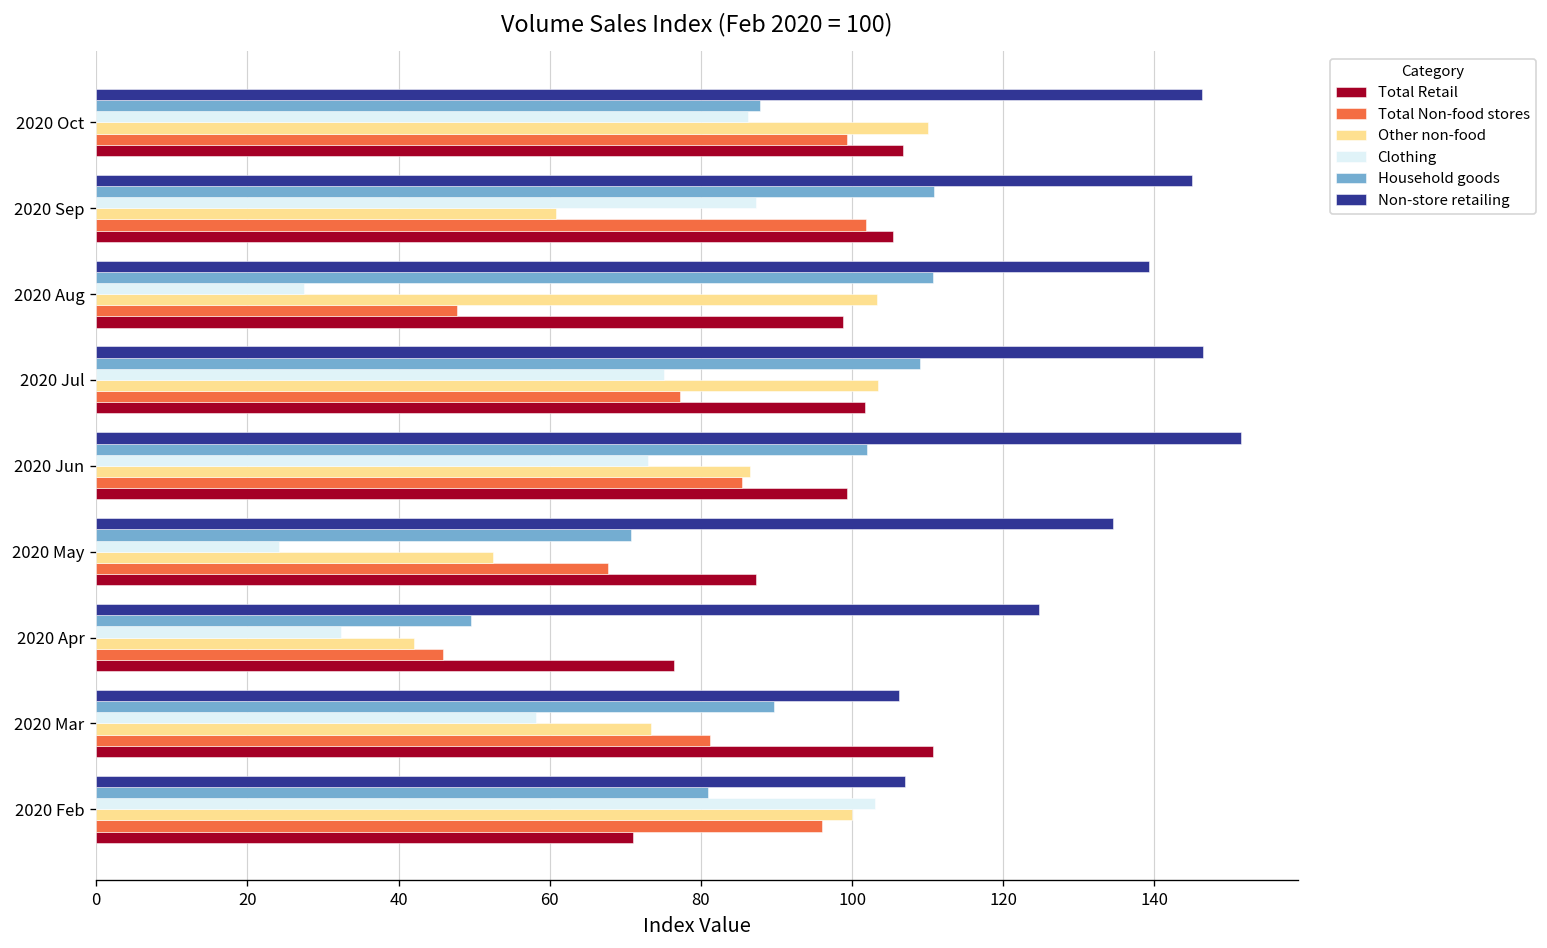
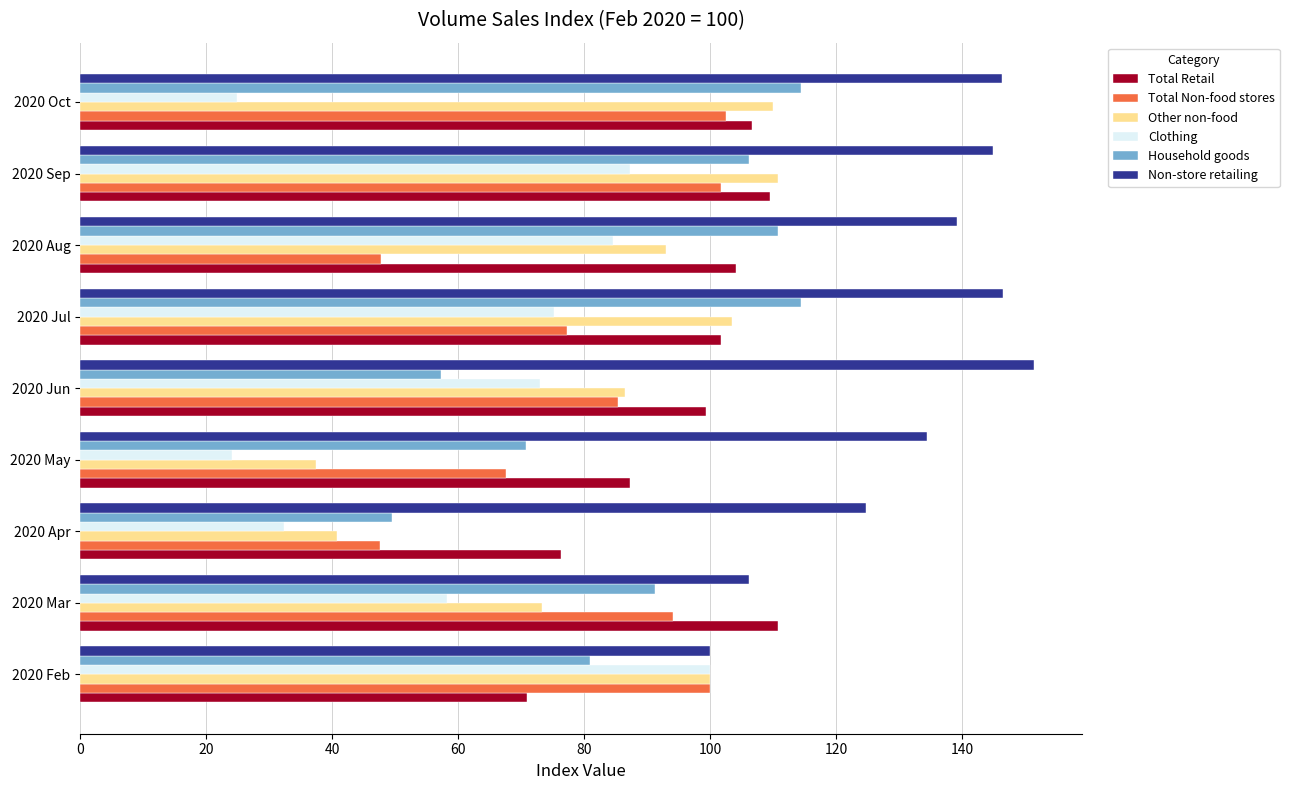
  {
    "Total Retail": {
      "2020 Oct": 107,
-     "2020 Sep": 105,
-     "2020 Aug": 99,
+     "2020 Sep": 110,
+     "2020 Aug": 104,
      "2020 Jul": 102,
      "2020 Jun": 99,
      "2020 May": 87,
      "2020 Apr": 76,
      "2020 Mar": 111,
      "2020 Feb": 71
    },
    "Total Non-food stores": {
-     "2020 Oct": 99,
+     "2020 Oct": 103,
      "2020 Sep": 102,
      "2020 Aug": 48,
      "2020 Jul": 77,
      "2020 Jun": 85,
      "2020 May": 68,
-     "2020 Apr": 46,
-     "2020 Mar": 81,
-     "2020 Feb": 96
+     "2020 Apr": 48,
+     "2020 Mar": 94,
+     "2020 Feb": 100
    },
    "Other non-food": {
      "2020 Oct": 110,
-     "2020 Sep": 61,
-     "2020 Aug": 103,
+     "2020 Sep": 111,
+     "2020 Aug": 93,
      "2020 Jul": 103,
      "2020 Jun": 87,
-     "2020 May": 52,
-     "2020 Apr": 42,
+     "2020 May": 37,
+     "2020 Apr": 41,
      "2020 Mar": 73,
      "2020 Feb": 100
    },
    "Clothing": {
-     "2020 Oct": 86,
+     "2020 Oct": 25,
      "2020 Sep": 87,
-     "2020 Aug": 27,
+     "2020 Aug": 85,
      "2020 Jul": 75,
      "2020 Jun": 73,
      "2020 May": 24,
      "2020 Apr": 32,
      "2020 Mar": 58,
-     "2020 Feb": 103
+     "2020 Feb": 100
    },
    "Household goods": {
-     "2020 Oct": 88,
-     "2020 Sep": 111,
+     "2020 Oct": 114,
+     "2020 Sep": 106,
      "2020 Aug": 111,
-     "2020 Jul": 109,
-     "2020 Jun": 102,
+     "2020 Jul": 114,
+     "2020 Jun": 57,
      "2020 May": 71,
      "2020 Apr": 50,
-     "2020 Mar": 90,
+     "2020 Mar": 91,
      "2020 Feb": 81
    },
    "Non-store retailing": {
      "2020 Oct": 146,
      "2020 Sep": 145,
      "2020 Aug": 139,
      "2020 Jul": 146,
      "2020 Jun": 151,
      "2020 May": 135,
      "2020 Apr": 125,
      "2020 Mar": 106,
-     "2020 Feb": 107
+     "2020 Feb": 100
    }
  }
